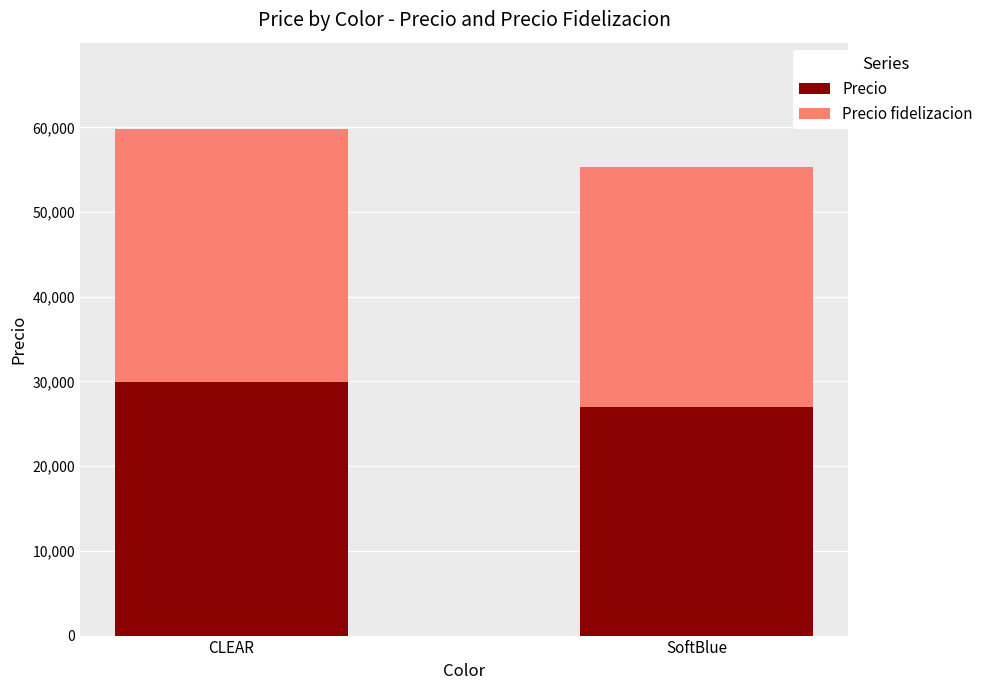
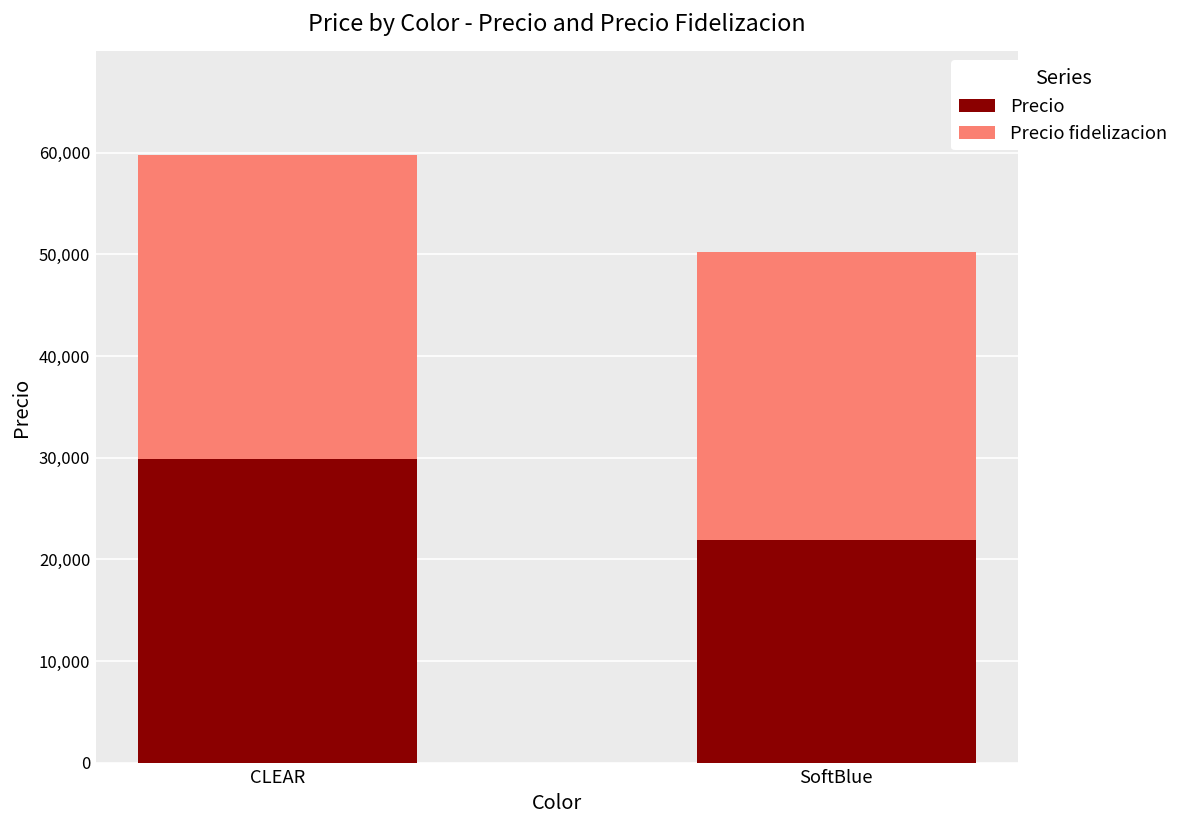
  {
    "Precio": {
      "CLEAR": "30,000",
-     "SoftBlue": "27,000"
+     "SoftBlue": "22,000"
    },
    "Precio fidelizacion": {
      "CLEAR": "30,000",
      "SoftBlue": "28,000"
    }
  }
